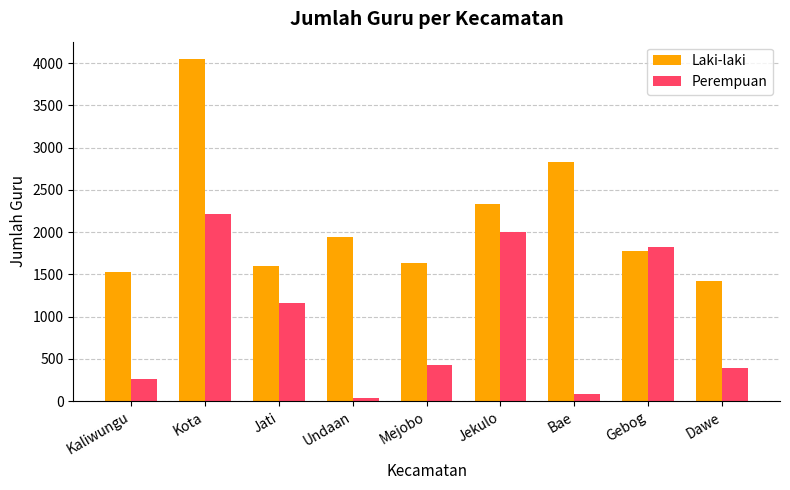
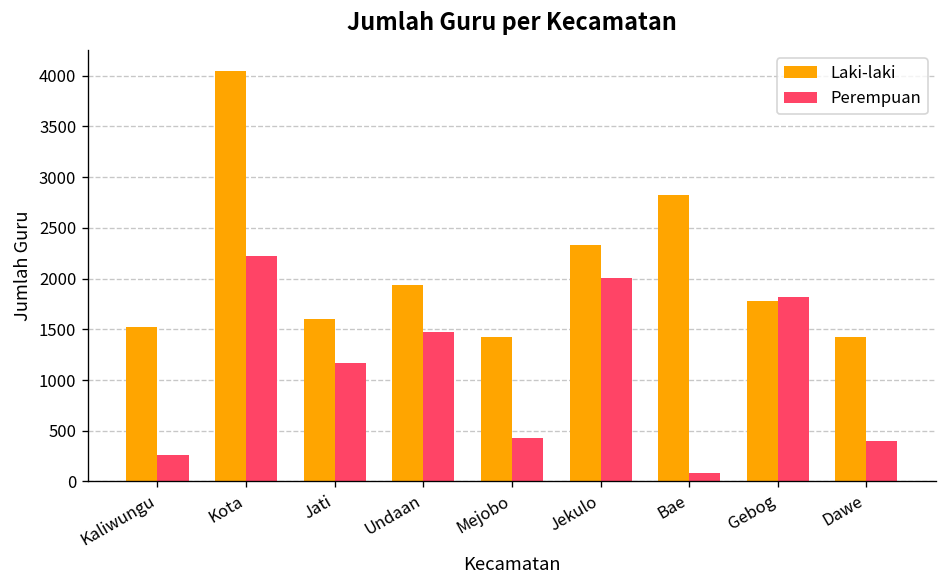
  {
    "Laki-laki": {
      "Kaliwungu": 1500,
      "Kota": 4100,
      "Jati": 1600,
      "Undaan": 1900,
-     "Mejobo": 1600,
+     "Mejobo": 1400,
      "Jekulo": 2300,
      "Bae": 2800,
      "Gebog": 1800,
      "Dawe": 1400
    },
    "Perempuan": {
      "Kaliwungu": 300,
      "Kota": 2200,
      "Jati": 1200,
-     "Undaan": 0,
+     "Undaan": 1500,
      "Mejobo": 400,
      "Jekulo": 2000,
      "Bae": 100,
      "Gebog": 1800,
      "Dawe": 400
    }
  }
